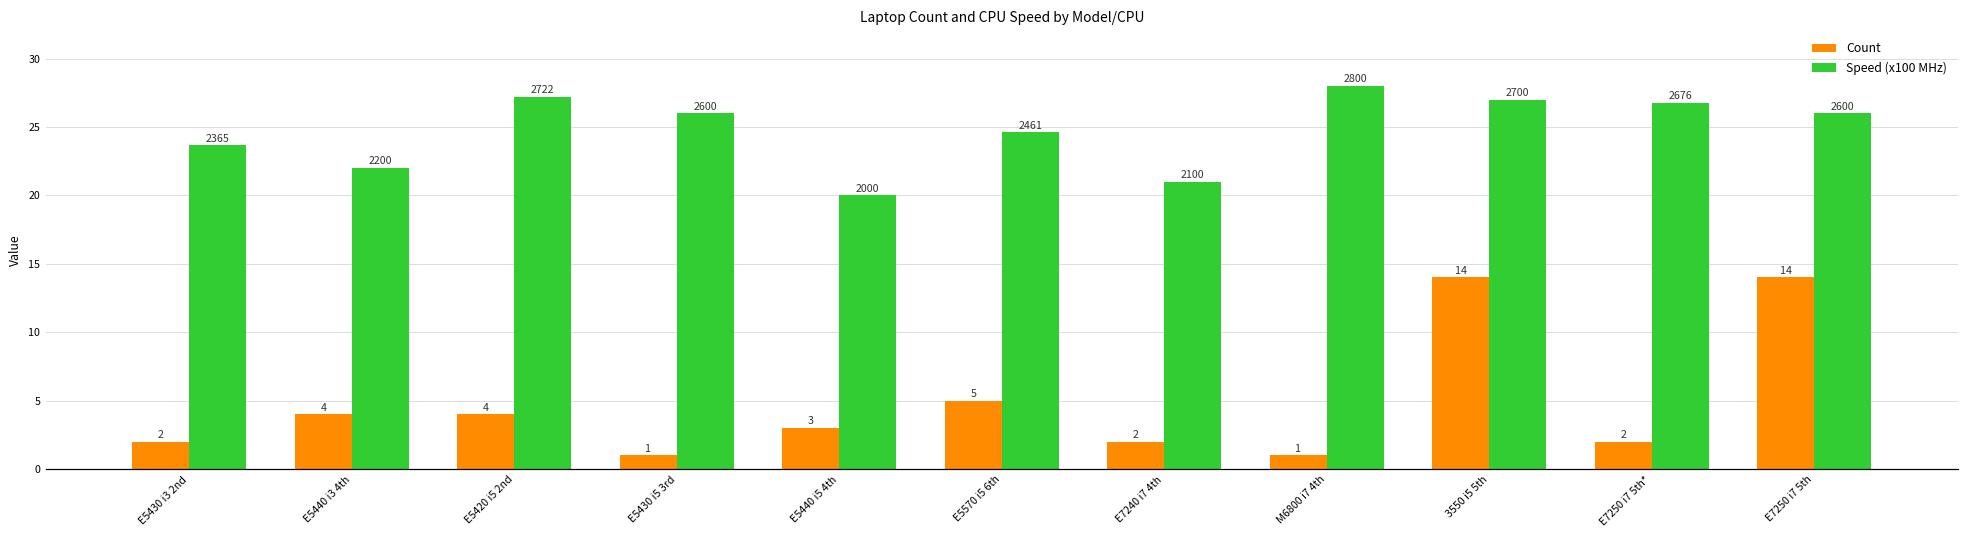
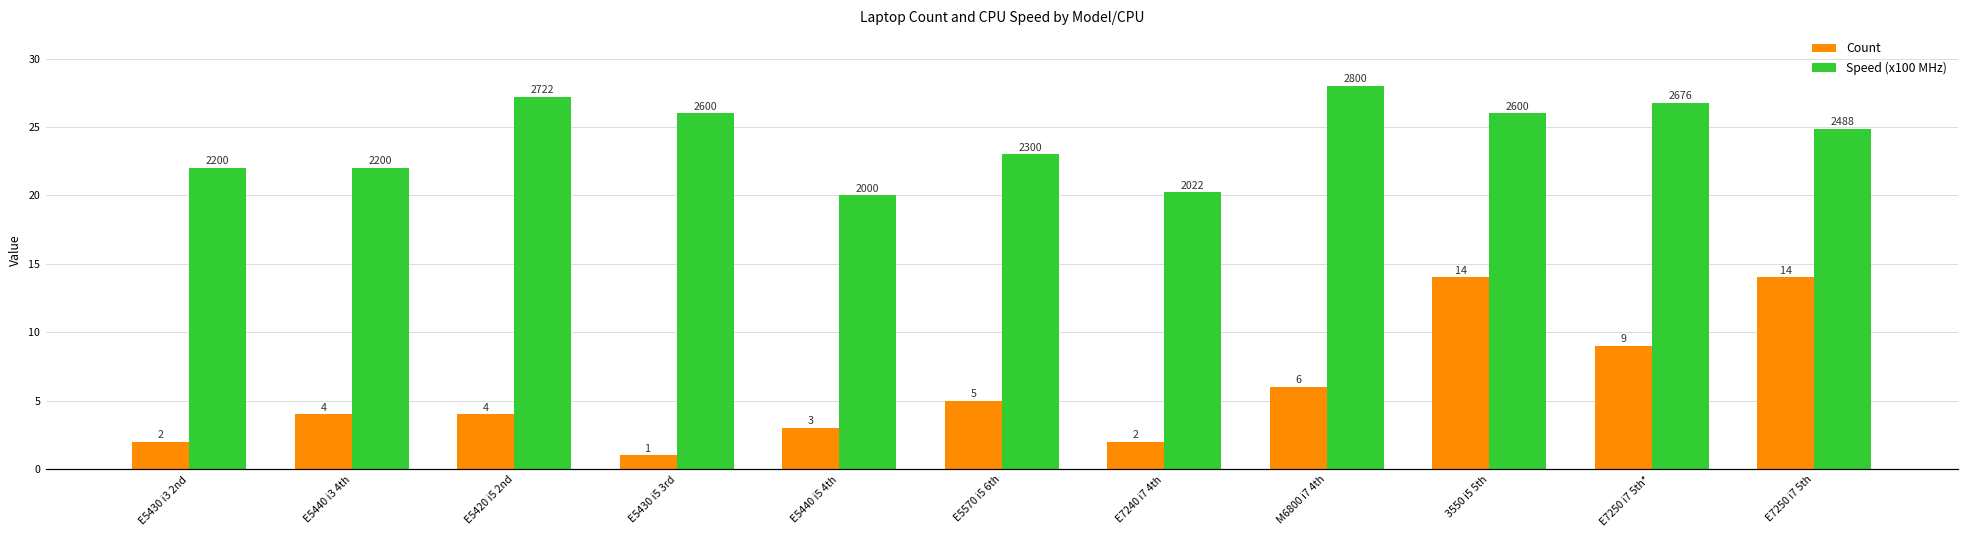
  {
    "Count": {
      "E5430 i3 2nd": 2,
      "E5440 i3 4th": 4,
      "E5420 i5 2nd": 4,
      "E5430 i5 3rd": 1,
      "E5440 i5 4th": 3,
      "E5570 i5 6th": 5,
      "E7240 i7 4th": 2,
-     "M6800 i7 4th": 1,
+     "M6800 i7 4th": 6,
      "3550 i5 5th": 14,
-     "E7250 i7 5th*": 2,
+     "E7250 i7 5th*": 9,
      "E7250 i7 5th": 14
    },
    "Speed (x100 MHz)": {
-     "E5430 i3 2nd": 2365,
-     "E5570 i5 6th": 2461,
-     "E7240 i7 4th": 2100,
-     "3550 i5 5th": 2700,
-     "E7250 i7 5th": 2600
+     "E5430 i3 2nd": 2200,
+     "E5570 i5 6th": 2300,
+     "E7240 i7 4th": 2022,
+     "3550 i5 5th": 2600,
+     "E7250 i7 5th": 2488
    }
  }
